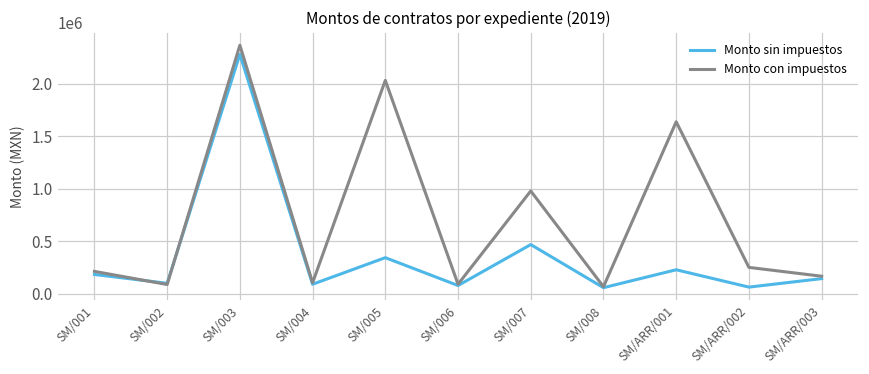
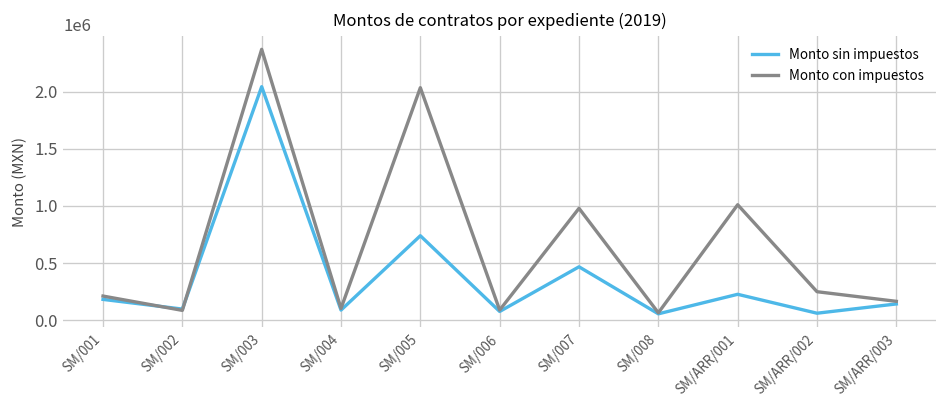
  {
    "Monto sin impuestos": {
      "SM/001": 200000,
-     "SM/003": 2300000,
-     "SM/005": 300000,
+     "SM/003": 2000000,
+     "SM/005": 700000,
      "SM/007": 500000,
      "SM/ARR/001": 200000,
      "SM/ARR/002": 100000
    },
    "Monto con impuestos": {
      "SM/001": 200000,
      "SM/003": 2400000,
      "SM/005": 2000000,
      "SM/007": 1000000,
-     "SM/ARR/001": 1600000,
+     "SM/ARR/001": 1000000,
      "SM/ARR/002": 200000
    }
  }
